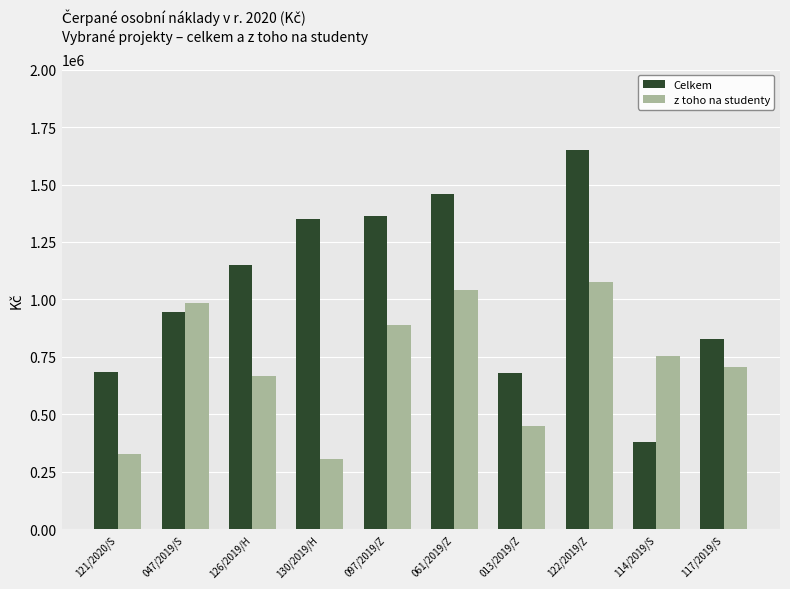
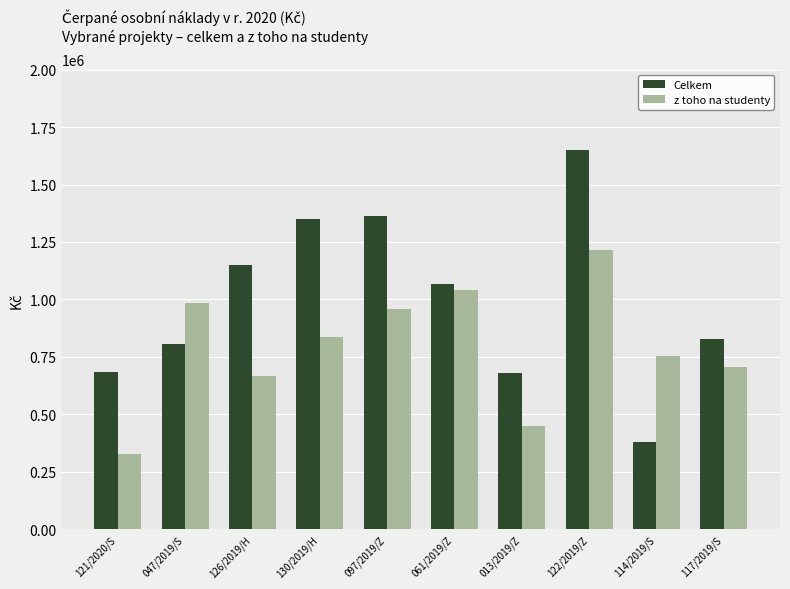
  {
    "Celkem": {
      "121/2020/S": 690000,
-     "047/2019/S": 950000,
+     "047/2019/S": 810000,
      "126/2019/H": 1150000,
      "130/2019/H": 1350000,
      "097/2019/Z": 1360000,
-     "061/2019/Z": 1460000,
+     "061/2019/Z": 1070000,
      "013/2019/Z": 680000,
      "122/2019/Z": 1650000,
      "114/2019/S": 380000,
      "117/2019/S": 830000
    },
    "z toho na studenty": {
      "121/2020/S": 330000,
      "047/2019/S": 990000,
      "126/2019/H": 670000,
-     "130/2019/H": 310000,
-     "097/2019/Z": 890000,
+     "130/2019/H": 840000,
+     "097/2019/Z": 960000,
      "061/2019/Z": 1040000,
      "013/2019/Z": 450000,
-     "122/2019/Z": 1070000,
+     "122/2019/Z": 1210000,
      "114/2019/S": 750000,
      "117/2019/S": 710000
    }
  }
